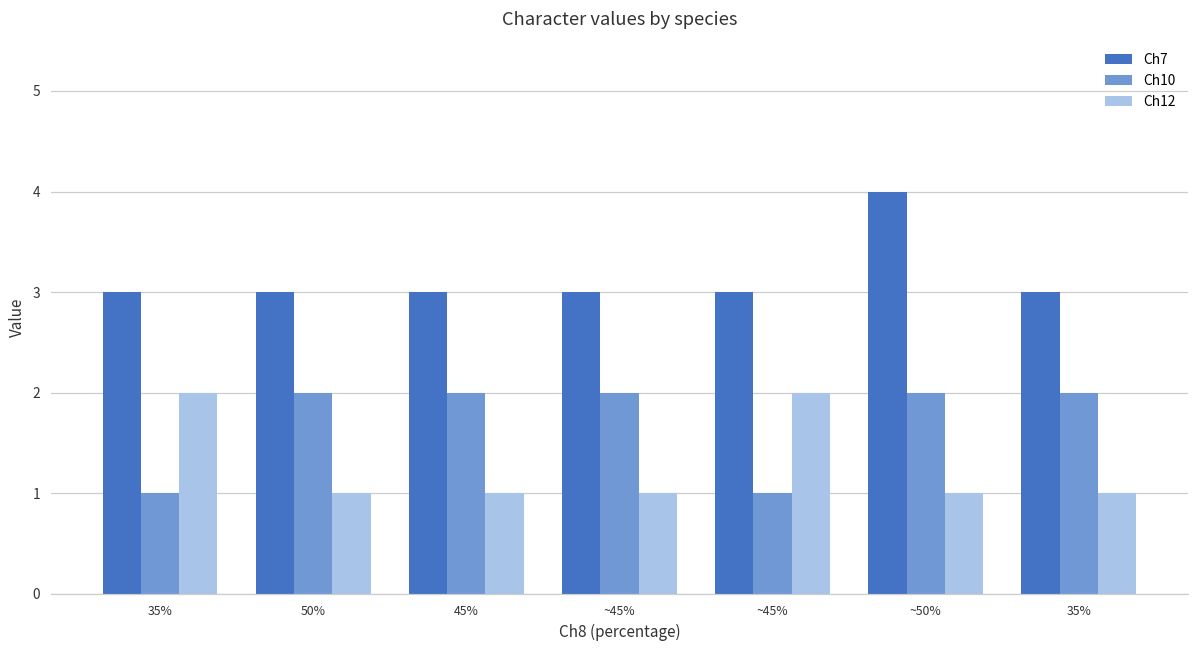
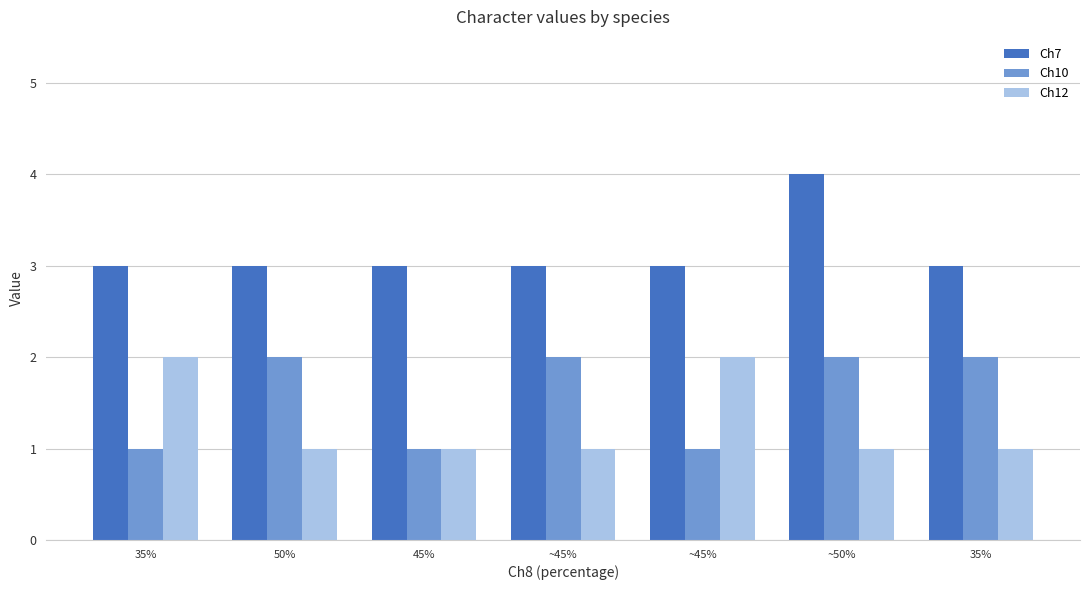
  {
    "Ch7": {
      "50%": 3,
      "45%": 3,
      "~50%": 4
    },
    "Ch10": {
      "50%": 2,
-     "45%": 2,
+     "45%": 1,
      "~50%": 2
    },
    "Ch12": {
      "50%": 1,
      "45%": 1,
      "~50%": 1
    }
  }
